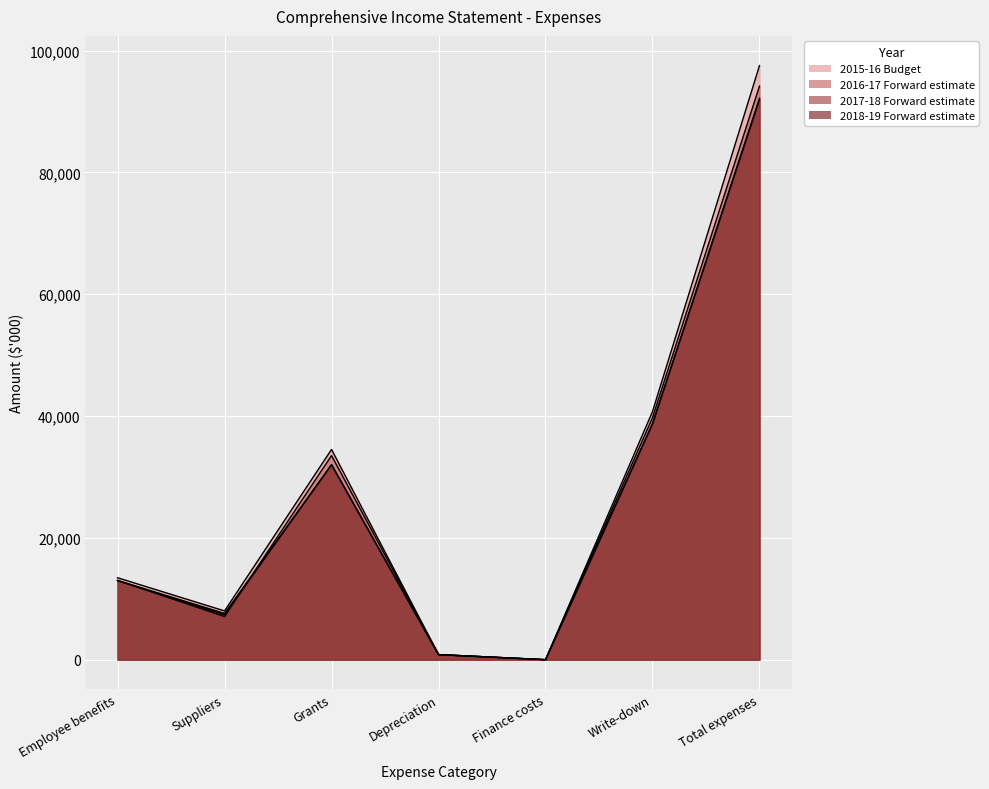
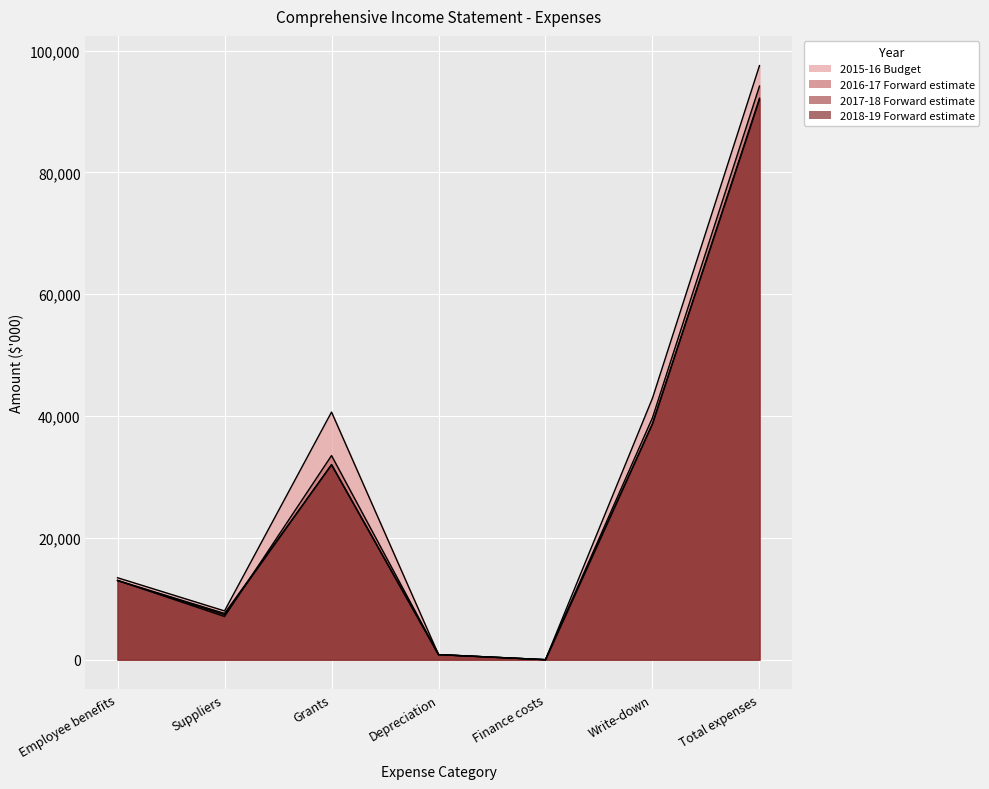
  {
    "2015-16 Budget": {
      "Employee benefits": "13,000",
-     "Grants": "35,000",
-     "Write-down": "41,000",
+     "Grants": "41,000",
+     "Write-down": "43,000",
      "Total expenses": "98,000"
    }
  }
